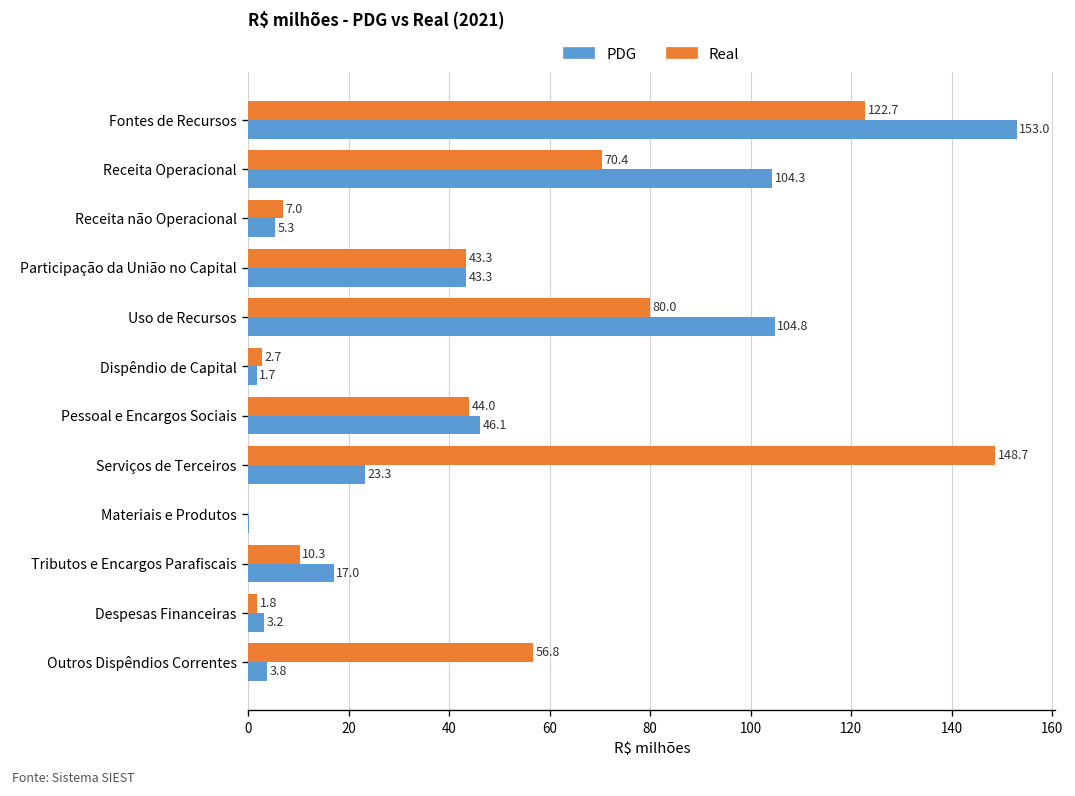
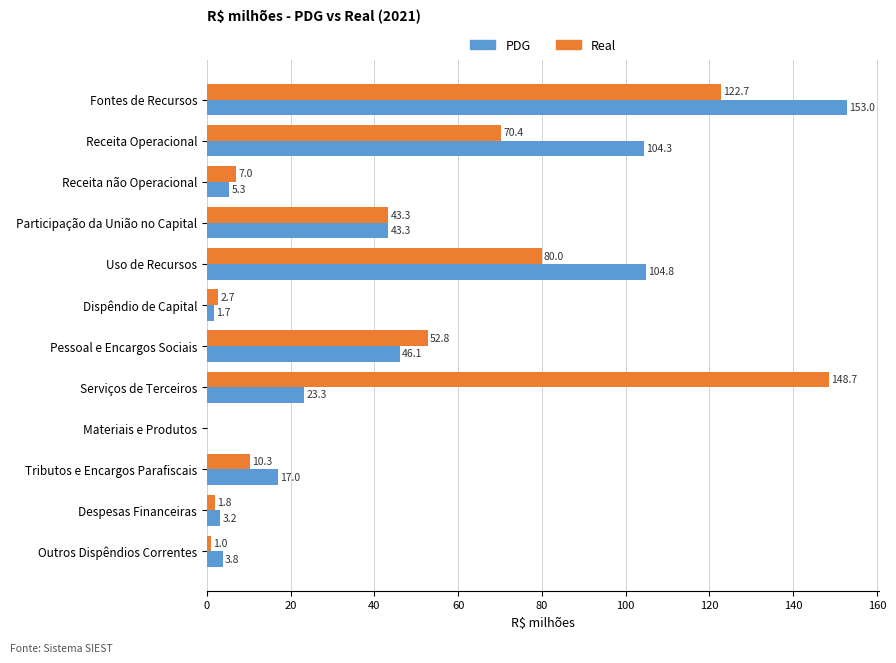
  {
    "PDG": {
      "Fontes de Recursos": 153.0,
      "Receita Operacional": 104.3,
      "Receita não Operacional": 5.3,
      "Participação da União no Capital": 43.3,
      "Uso de Recursos": 104.8,
      "Dispêndio de Capital": 1.7,
      "Pessoal e Encargos Sociais": 46.1,
      "Serviços de Terceiros": 23.3,
      "Tributos e Encargos Parafiscais": 17.0,
      "Despesas Financeiras": 3.2,
      "Outros Dispêndios Correntes": 3.8
    },
    "Real": {
      "Fontes de Recursos": 122.7,
      "Receita Operacional": 70.4,
      "Receita não Operacional": 7.0,
      "Participação da União no Capital": 43.3,
      "Uso de Recursos": 80.0,
      "Dispêndio de Capital": 2.7,
-     "Pessoal e Encargos Sociais": 44.0,
+     "Pessoal e Encargos Sociais": 52.8,
      "Serviços de Terceiros": 148.7,
      "Tributos e Encargos Parafiscais": 10.3,
      "Despesas Financeiras": 1.8,
-     "Outros Dispêndios Correntes": 56.8
+     "Outros Dispêndios Correntes": 1.0
    }
  }
